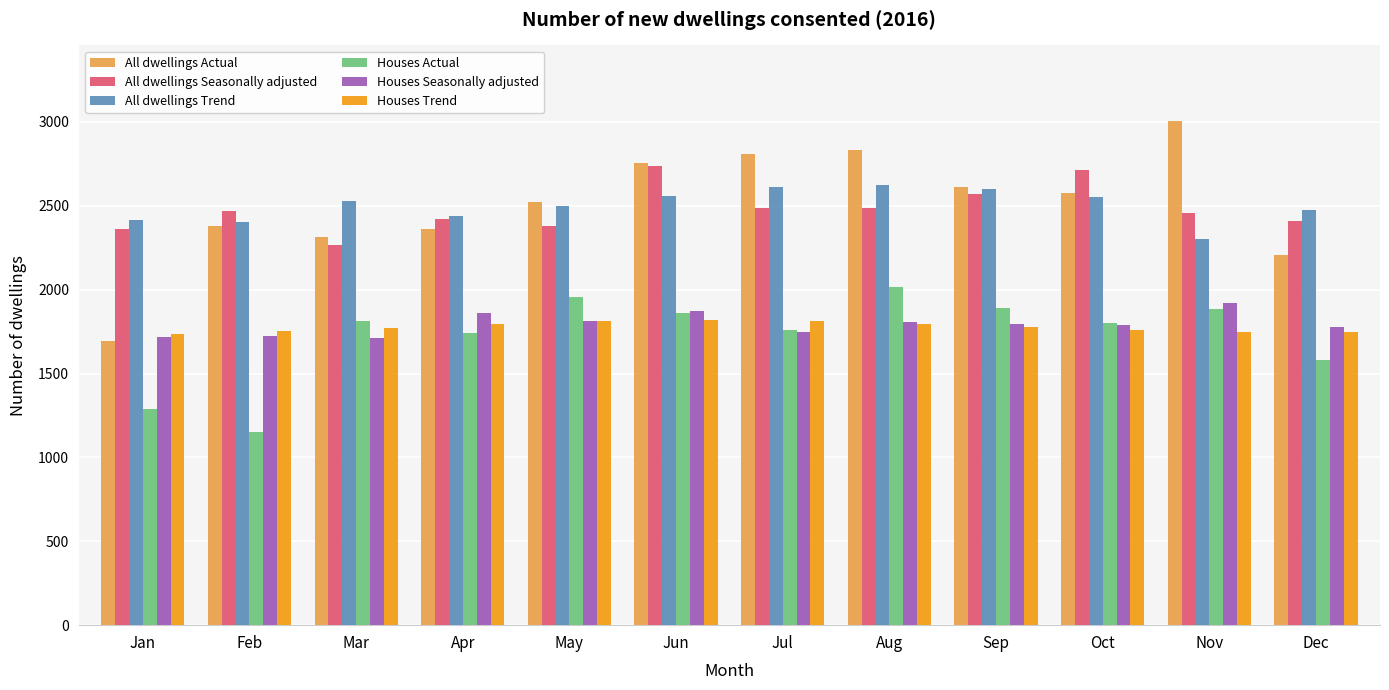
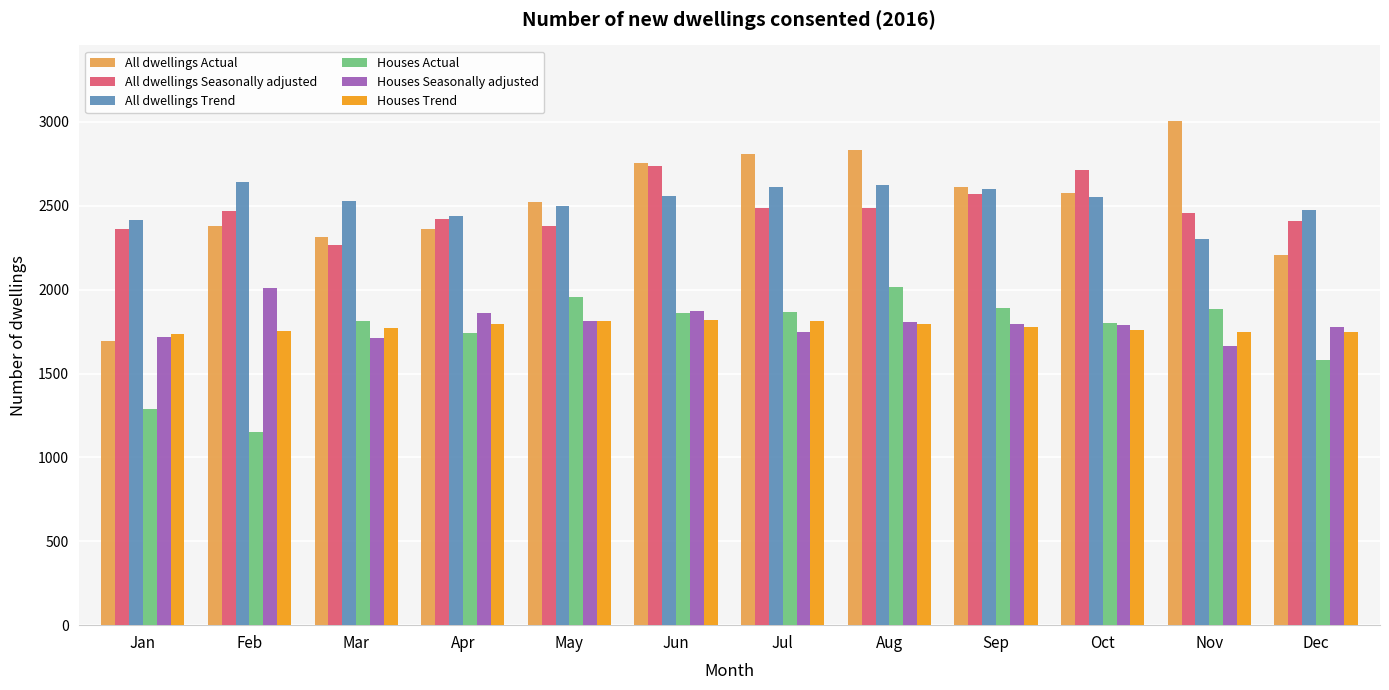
  {
    "All dwellings Seasonally adjusted": {
      "Jan": 2360,
      "Feb": 2470,
      "Mar": 2270,
      "Apr": 2420,
      "May": 2380,
      "Jun": 2740,
      "Jul": 2490,
      "Aug": 2490,
      "Sep": 2570,
      "Oct": 2710,
      "Nov": 2460,
      "Dec": 2410
    },
    "All dwellings Trend": {
      "Jan": 2420,
-     "Feb": 2410,
+     "Feb": 2640,
      "Mar": 2530,
      "Apr": 2440,
      "May": 2500,
      "Jun": 2560,
      "Jul": 2610,
      "Aug": 2630,
      "Sep": 2600,
      "Oct": 2550,
      "Nov": 2300,
      "Dec": 2480
    },
    "Houses Actual": {
      "Jan": 1290,
      "Feb": 1150,
      "Mar": 1820,
      "Apr": 1740,
      "May": 1960,
      "Jun": 1860,
-     "Jul": 1760,
+     "Jul": 1870,
      "Aug": 2020,
      "Sep": 1890,
      "Oct": 1800,
      "Nov": 1890,
      "Dec": 1580
    },
    "Houses Seasonally adjusted": {
      "Jan": 1720,
-     "Feb": 1720,
+     "Feb": 2010,
      "Mar": 1710,
      "Apr": 1860,
      "May": 1810,
      "Jun": 1870,
      "Jul": 1750,
      "Aug": 1810,
      "Sep": 1790,
      "Oct": 1790,
-     "Nov": 1920,
+     "Nov": 1670,
      "Dec": 1780
    }
  }
